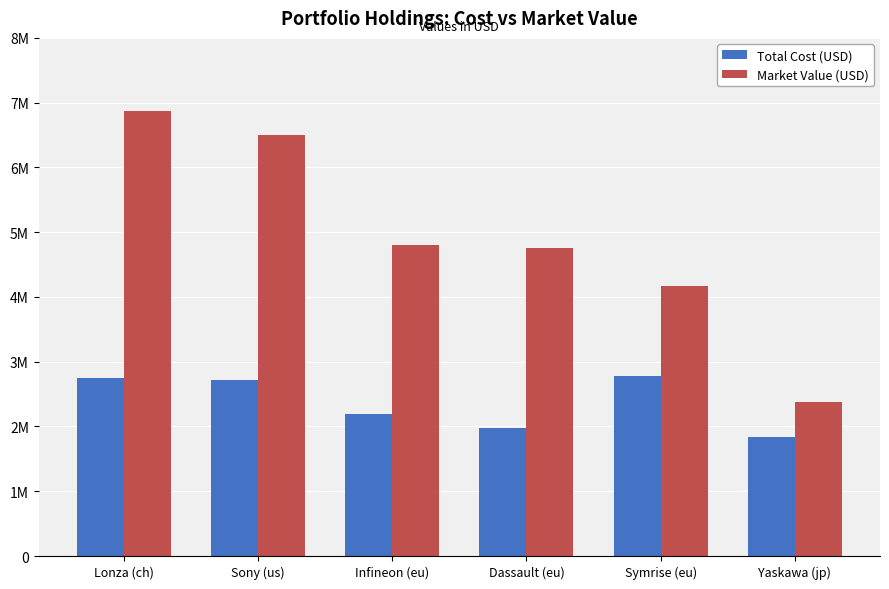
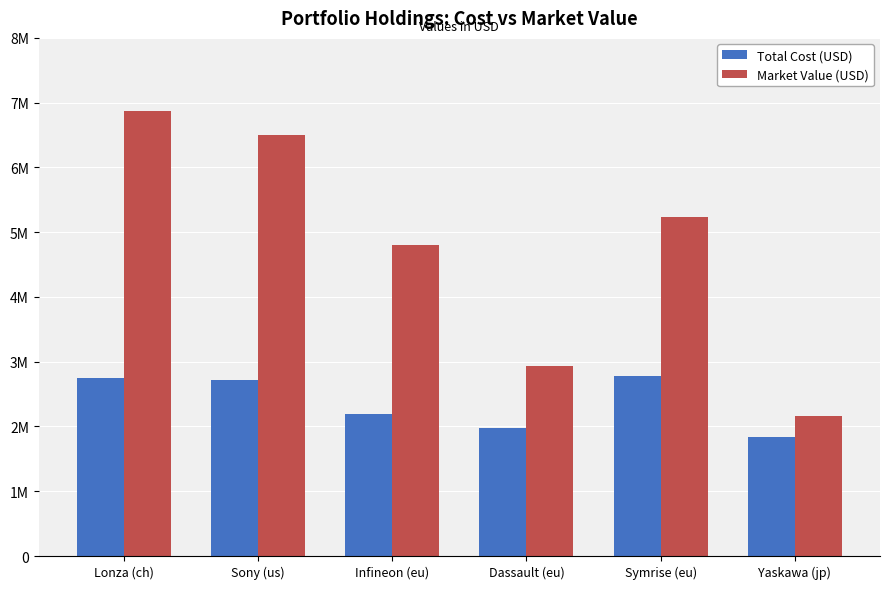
  {
    "Total Cost (USD)": {
      "Lonza (ch)": 2700000,
      "Sony (us)": 2700000,
      "Infineon (eu)": 2200000,
      "Dassault (eu)": 2000000,
      "Symrise (eu)": 2800000,
      "Yaskawa (jp)": 1800000
    },
    "Market Value (USD)": {
      "Lonza (ch)": 6900000,
      "Sony (us)": 6500000,
      "Infineon (eu)": 4800000,
-     "Dassault (eu)": 4800000,
-     "Symrise (eu)": 4200000,
-     "Yaskawa (jp)": 2400000
+     "Dassault (eu)": 2900000,
+     "Symrise (eu)": 5200000,
+     "Yaskawa (jp)": 2200000
    }
  }
